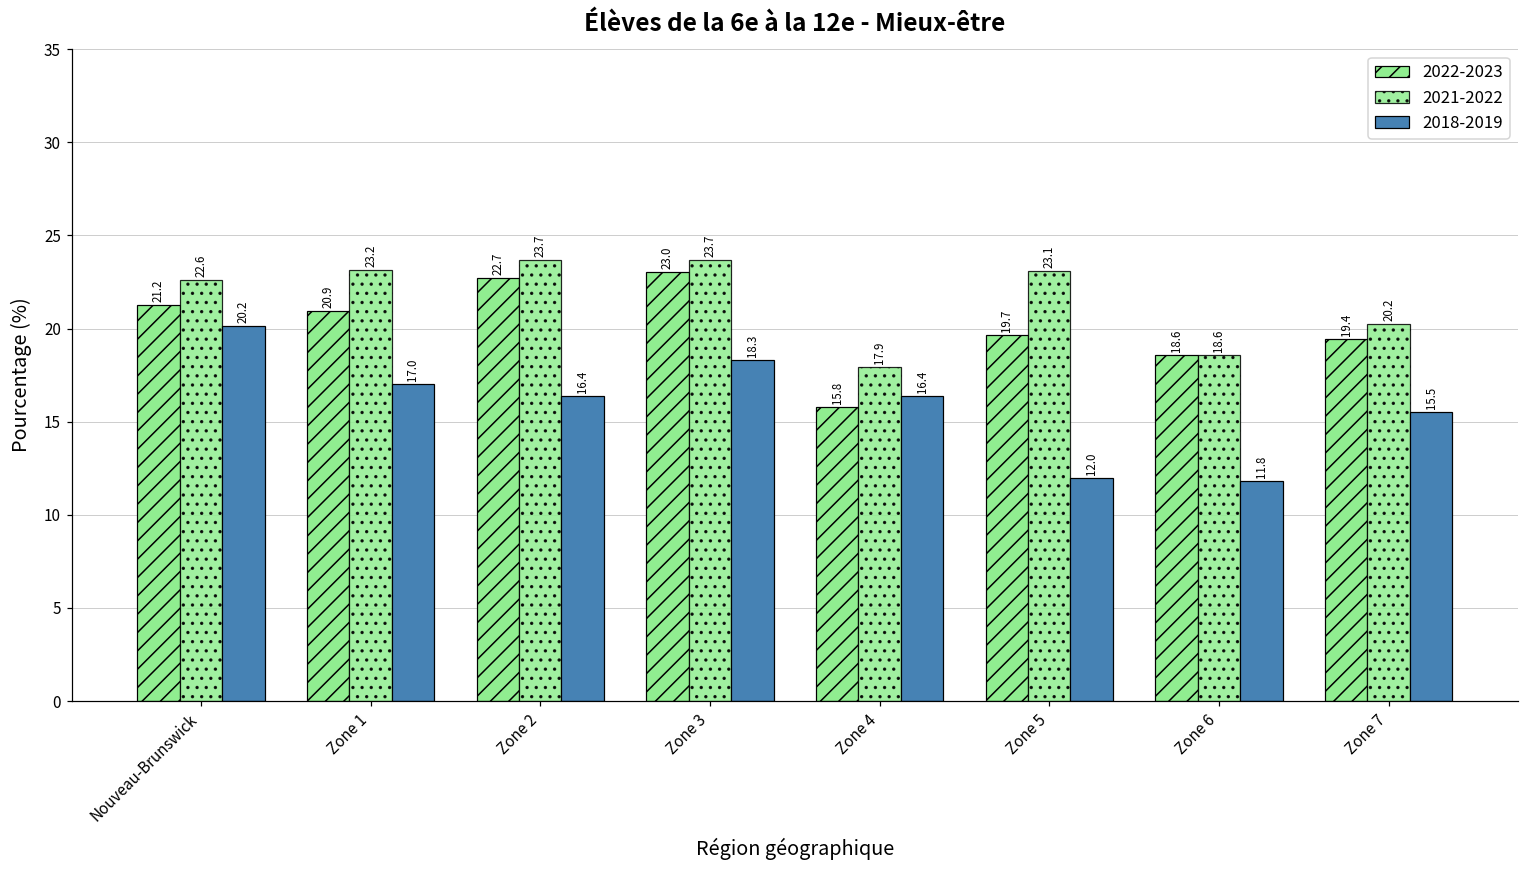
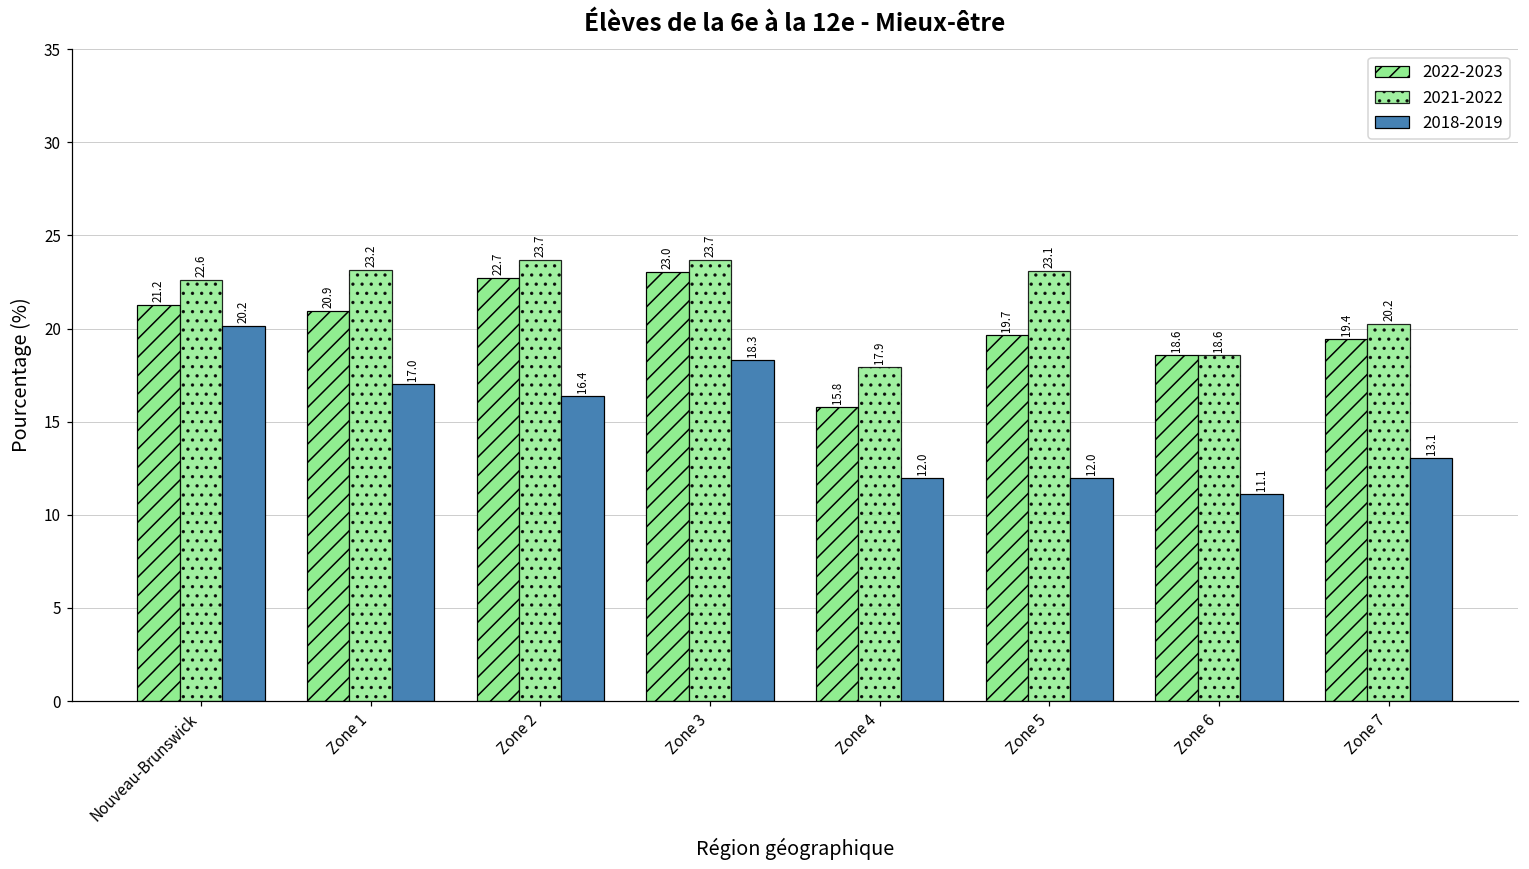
  {
    "2018-2019": {
      "Nouveau-Brunswick": 20.2,
      "Zone 1": 17.0,
      "Zone 2": 16.4,
      "Zone 3": 18.3,
-     "Zone 4": 16.4,
+     "Zone 4": 12.0,
      "Zone 5": 12.0,
-     "Zone 6": 11.8,
-     "Zone 7": 15.5
+     "Zone 6": 11.1,
+     "Zone 7": 13.1
    }
  }
